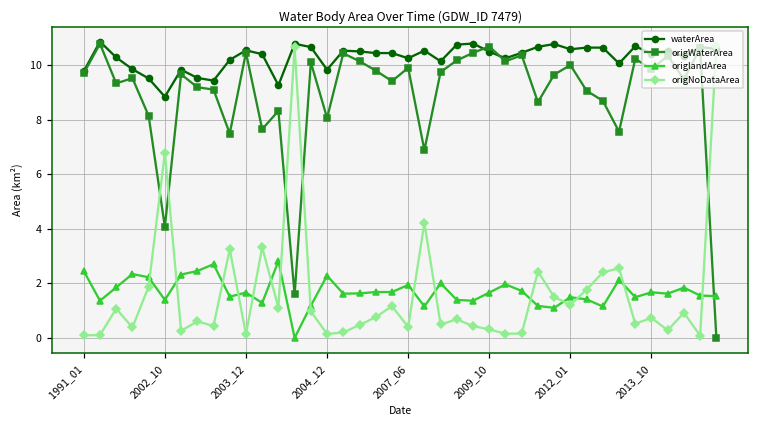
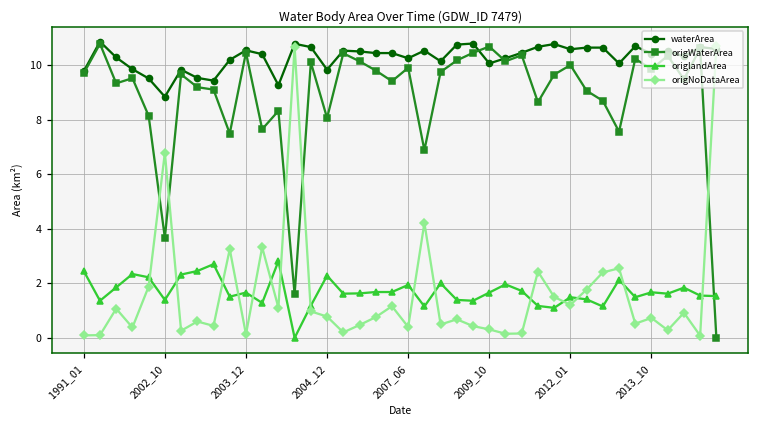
  {
    "waterArea": {
      "2002_10": 8.8,
      "2004_12": 9.8,
      "2007_06": 10.3,
-     "2009_10": 10.5,
+     "2009_10": 10.1,
      "2012_01": 10.6
    },
    "origWaterArea": {
-     "2002_10": 4.1,
+     "2002_10": 3.7,
      "2004_12": 8.1,
      "2007_06": 9.9,
      "2009_10": 10.7,
      "2012_01": 10.0
    },
    "origlandArea": {
      "1991_01": 2.5,
      "2002_10": 1.4,
      "2003_12": 1.7,
      "2004_12": 2.3,
      "2007_06": 1.9,
      "2009_10": 1.7,
      "2012_01": 1.5,
      "2013_10": 1.7
    },
    "origNoDataArea": {
      "1991_01": 0.1,
      "2002_10": 6.8,
      "2003_12": 0.1,
-     "2004_12": 0.1,
+     "2004_12": 0.8,
      "2007_06": 0.4,
      "2009_10": 0.3,
      "2012_01": 1.2,
      "2013_10": 0.7
    }
  }
